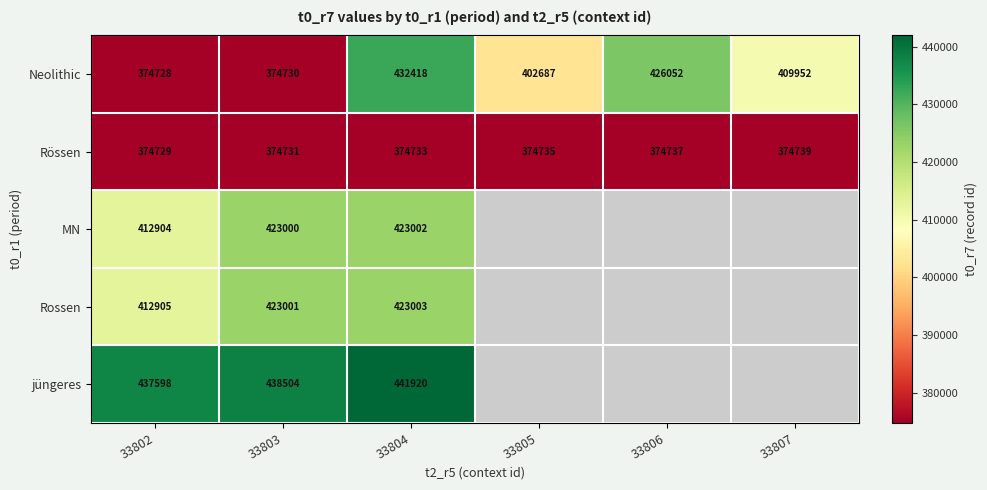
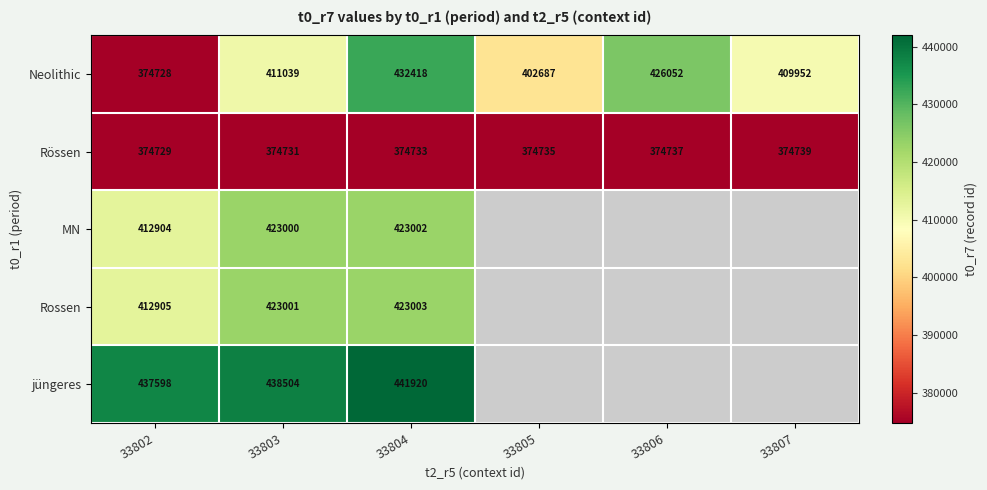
  {
    "Neolithic": {
      "33802": 374728,
-     "33803": 374730,
+     "33803": 411039,
      "33804": 432418,
      "33805": 402687,
      "33806": 426052,
      "33807": 409952
    },
    "Rössen": {
      "33802": 374729,
      "33803": 374731,
      "33804": 374733,
      "33805": 374735,
      "33806": 374737,
      "33807": 374739
    },
    "MN": {
      "33802": 412904,
      "33803": 423000,
      "33804": 423002
    },
    "Rossen": {
      "33802": 412905,
      "33803": 423001,
      "33804": 423003
    },
    "jüngeres": {
      "33802": 437598,
      "33803": 438504,
      "33804": 441920
    }
  }
